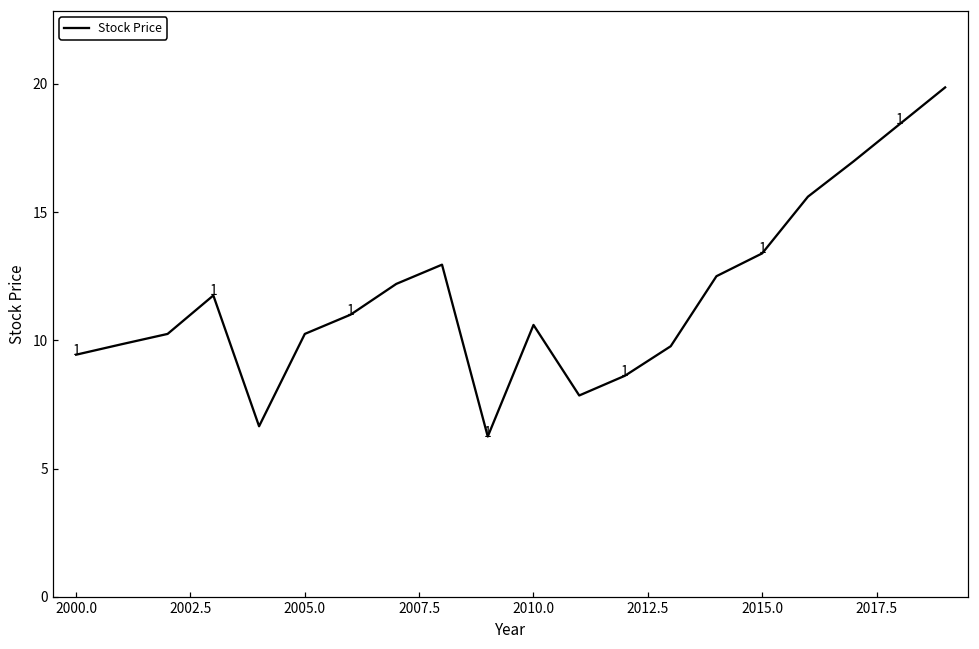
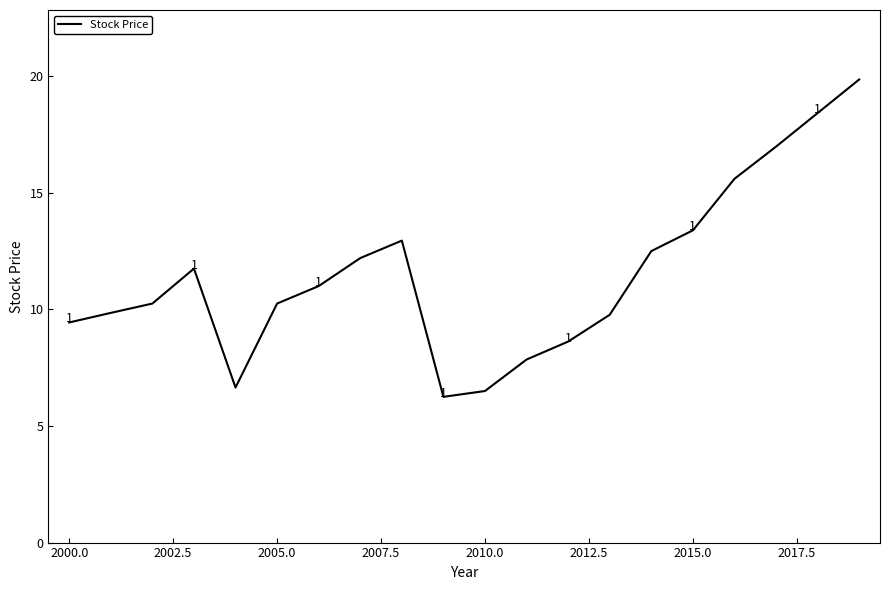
  {
    "2005.0": 10.3,
-   "2010.0": 10.6
+   "2010.0": 6.5
  }
